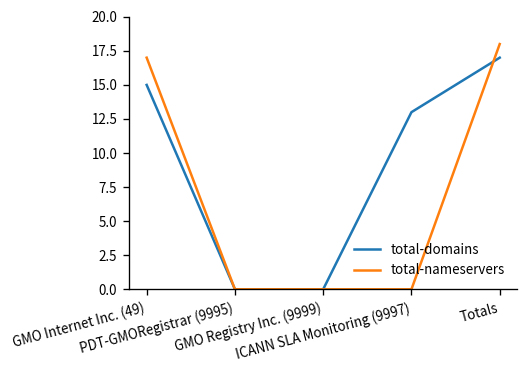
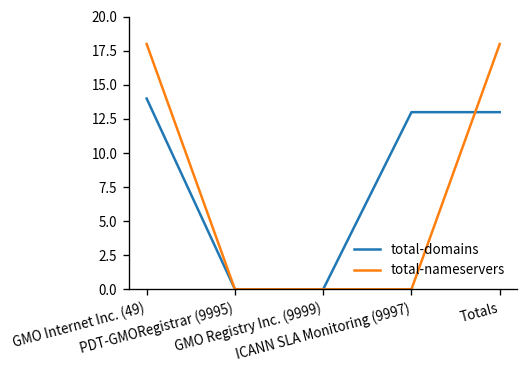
  {
    "total-domains": {
-     "GMO Internet Inc. (49)": 15,
+     "GMO Internet Inc. (49)": 14,
      "ICANN SLA Monitoring (9997)": 13,
-     "Totals": 17
+     "Totals": 13
    },
    "total-nameservers": {
-     "GMO Internet Inc. (49)": 17,
+     "GMO Internet Inc. (49)": 18,
      "ICANN SLA Monitoring (9997)": 0,
      "Totals": 18
    }
  }
